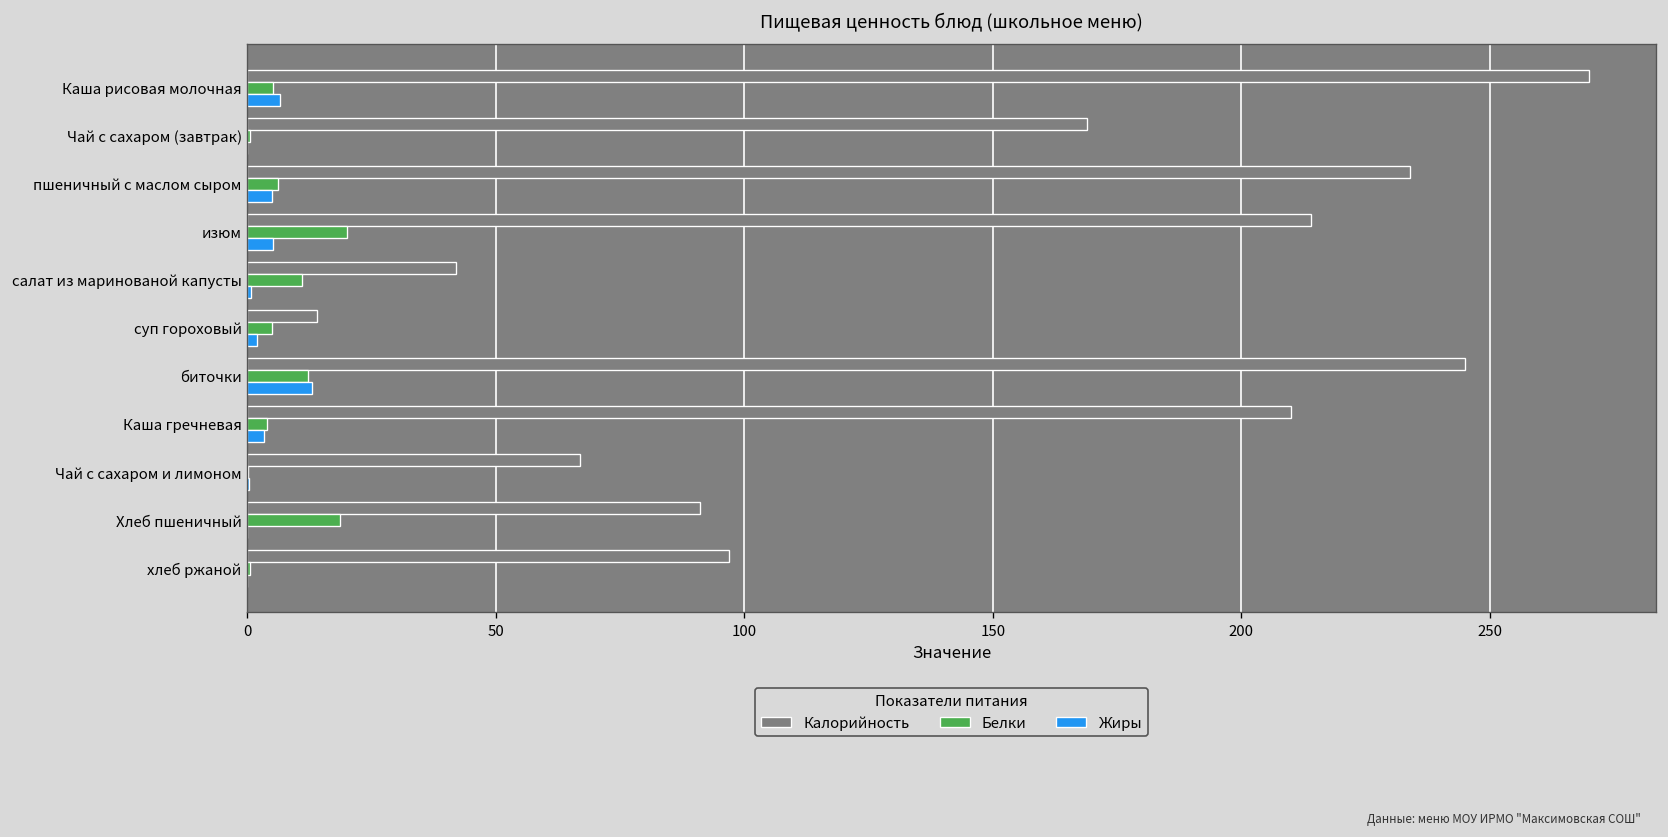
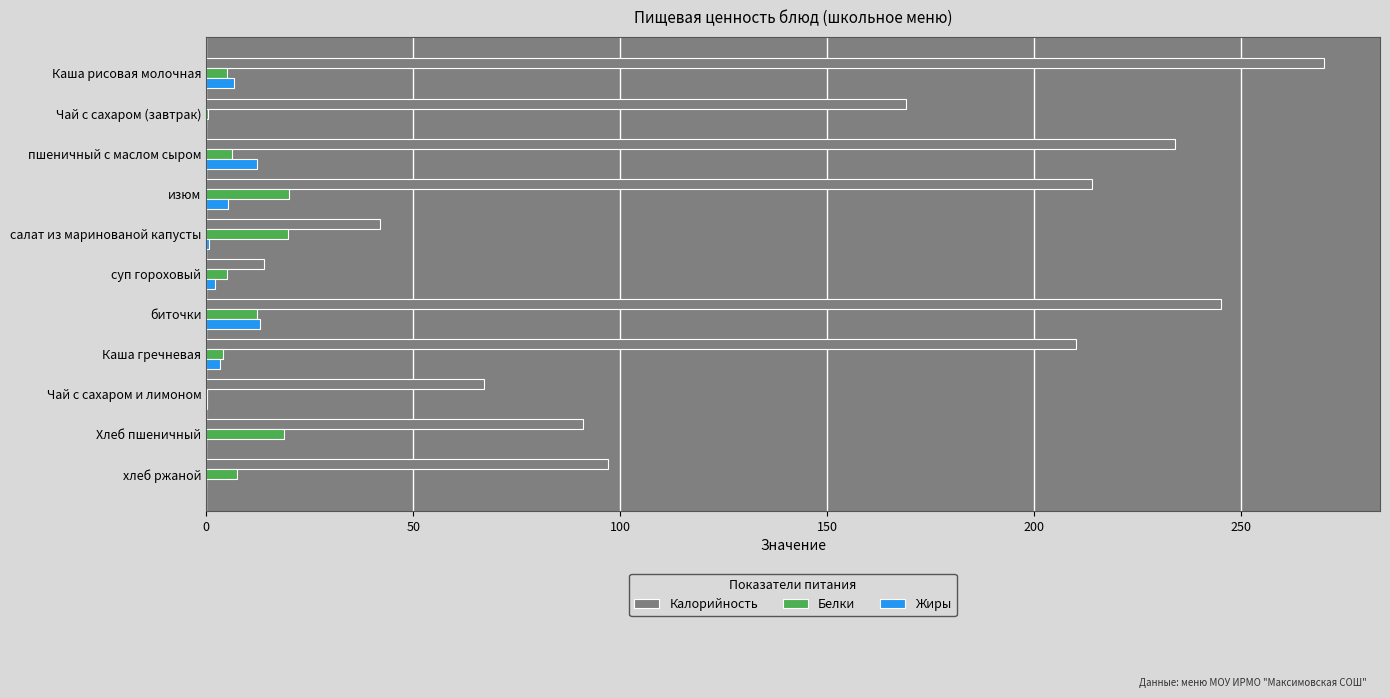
  {
    "Калорийность": {
      "Каша рисовая молочная": 270,
      "Чай с сахаром (завтрак)": 169,
      "пшеничный с маслом сыром": 234,
      "изюм": 214,
      "салат из маринованой капусты": 42,
      "суп гороховый": 14,
      "биточки": 245,
      "Каша гречневая": 210,
      "Чай с сахаром и лимоном": 67,
      "Хлеб пшеничный": 91,
      "хлеб ржаной": 97
    },
    "Белки": {
      "Каша рисовая молочная": 5,
      "пшеничный с маслом сыром": 6,
      "изюм": 20,
-     "салат из маринованой капусты": 11,
+     "салат из маринованой капусты": 20,
      "суп гороховый": 5,
      "биточки": 12,
      "Каша гречневая": 4,
      "Хлеб пшеничный": 19,
-     "хлеб ржаной": 0
+     "хлеб ржаной": 7
    },
    "Жиры": {
      "Каша рисовая молочная": 7,
      "Чай с сахаром (завтрак)": 0,
-     "пшеничный с маслом сыром": 5,
+     "пшеничный с маслом сыром": 12,
      "изюм": 5,
      "салат из маринованой капусты": 1,
      "суп гороховый": 2,
      "биточки": 13,
      "Каша гречневая": 3,
      "Хлеб пшеничный": 0,
      "хлеб ржаной": 0
    }
  }
